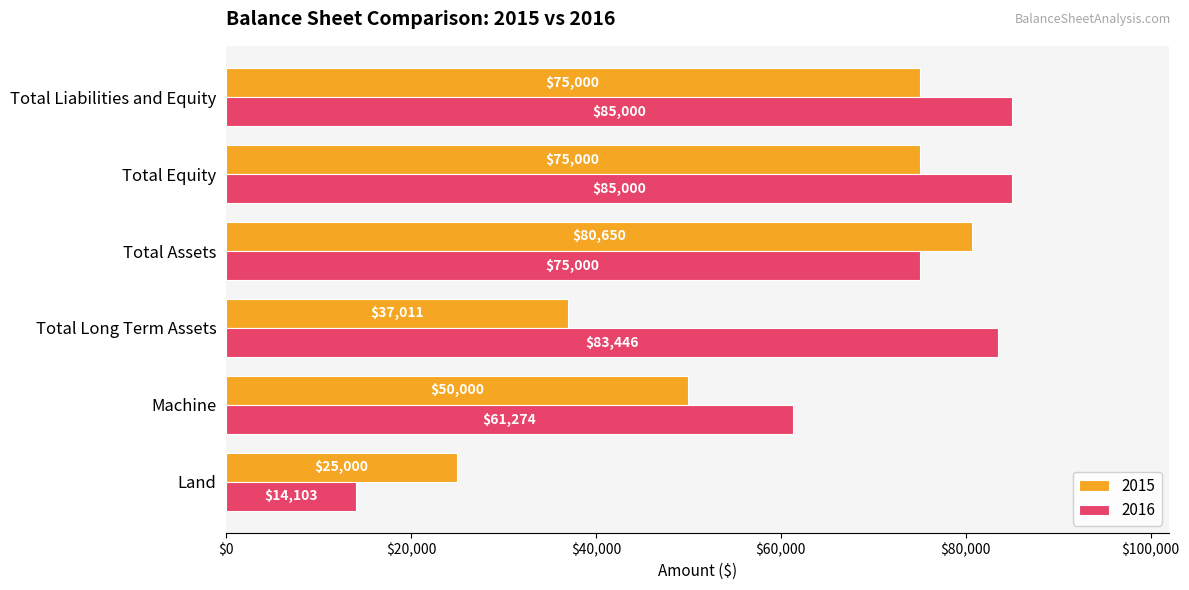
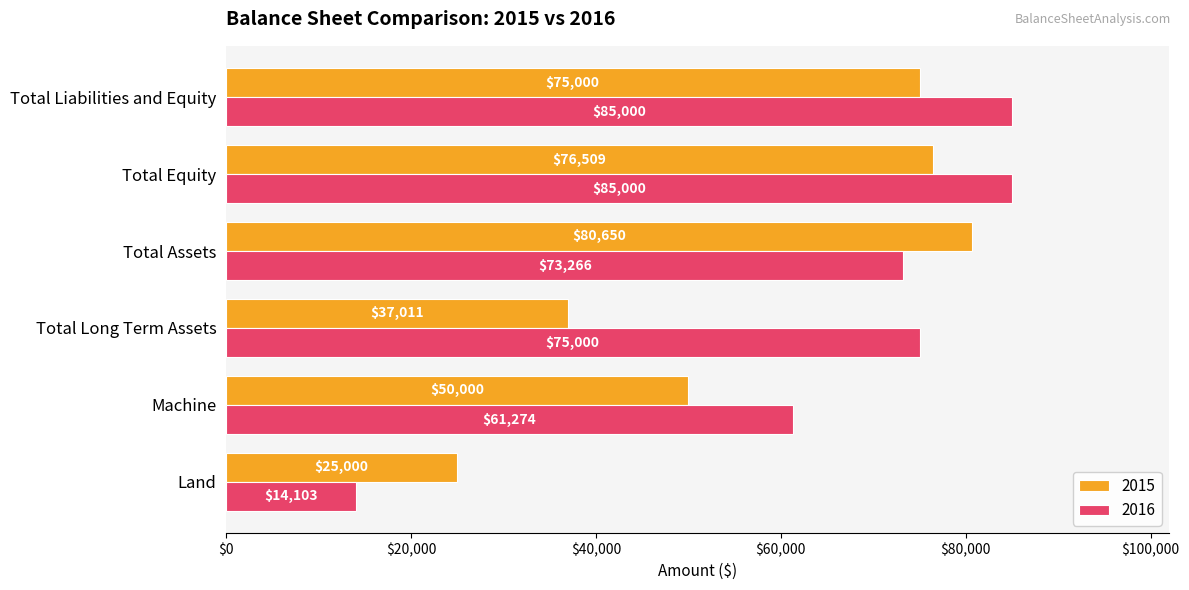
  {
    "2015": {
      "Total Liabilities and Equity": "$75,000",
-     "Total Equity": "$75,000",
+     "Total Equity": "$76,509",
      "Total Assets": "$80,650",
      "Total Long Term Assets": "$37,011",
      "Machine": "$50,000",
      "Land": "$25,000"
    },
    "2016": {
      "Total Liabilities and Equity": "$85,000",
      "Total Equity": "$85,000",
-     "Total Assets": "$75,000",
-     "Total Long Term Assets": "$83,446",
+     "Total Assets": "$73,266",
+     "Total Long Term Assets": "$75,000",
      "Machine": "$61,274",
      "Land": "$14,103"
    }
  }
